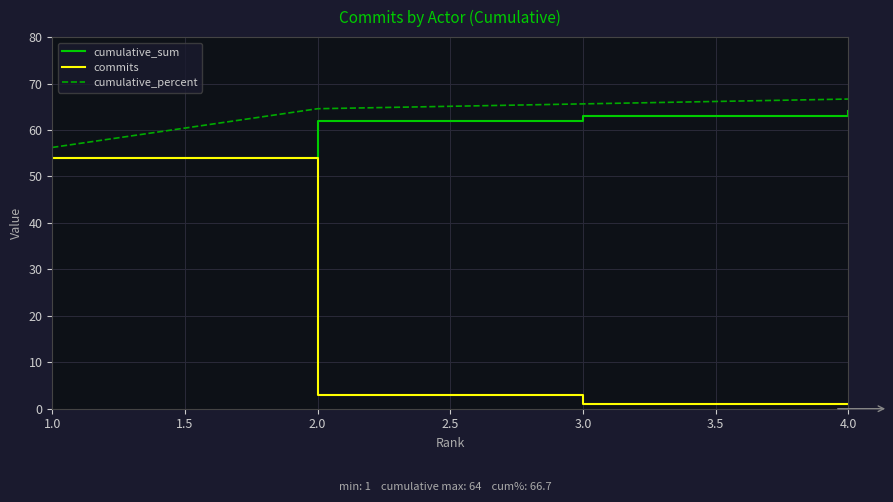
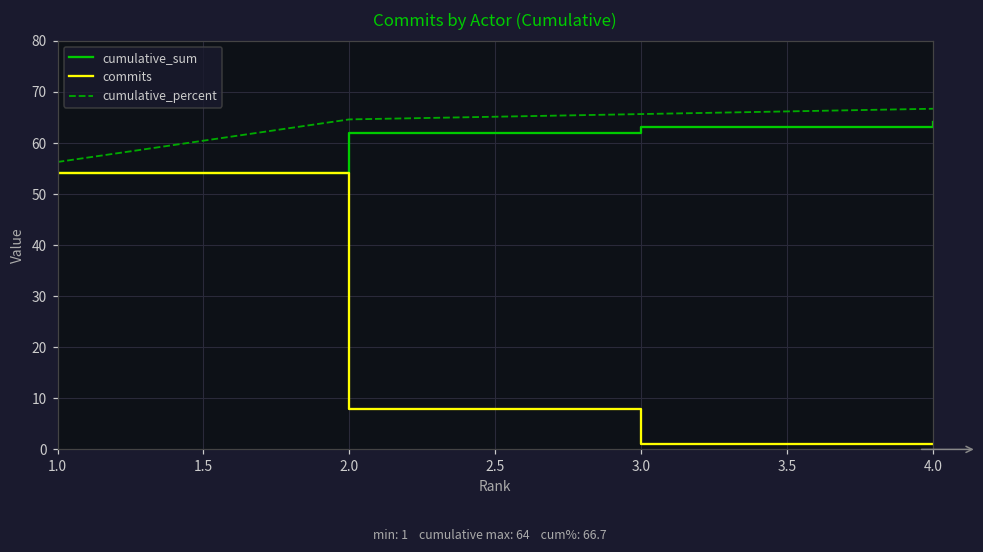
  {
    "commits": {
-     "2.0": 3,
+     "2.0": 8,
      "3.0": 1,
      "4.0": 1
    }
  }
